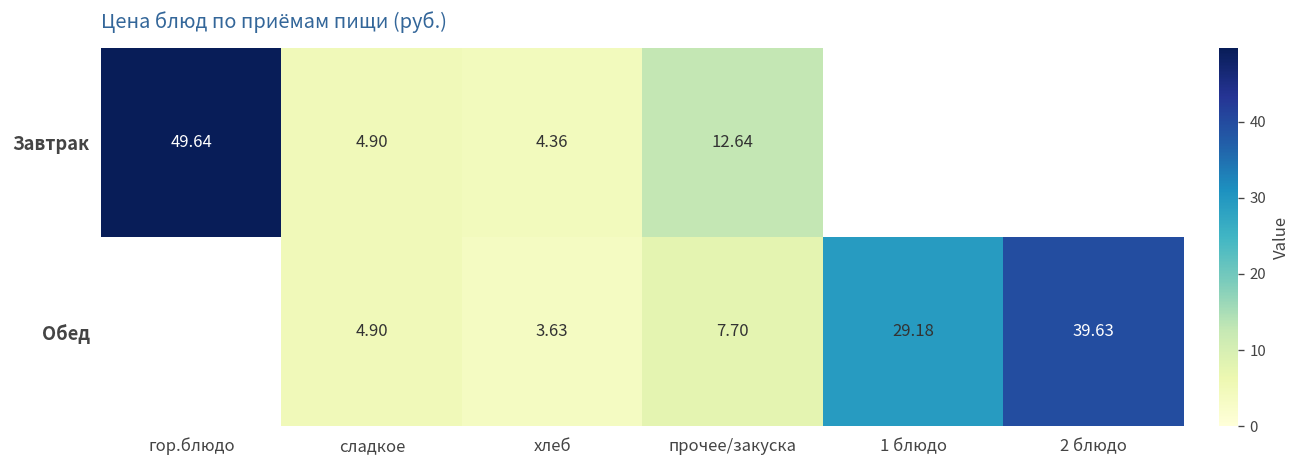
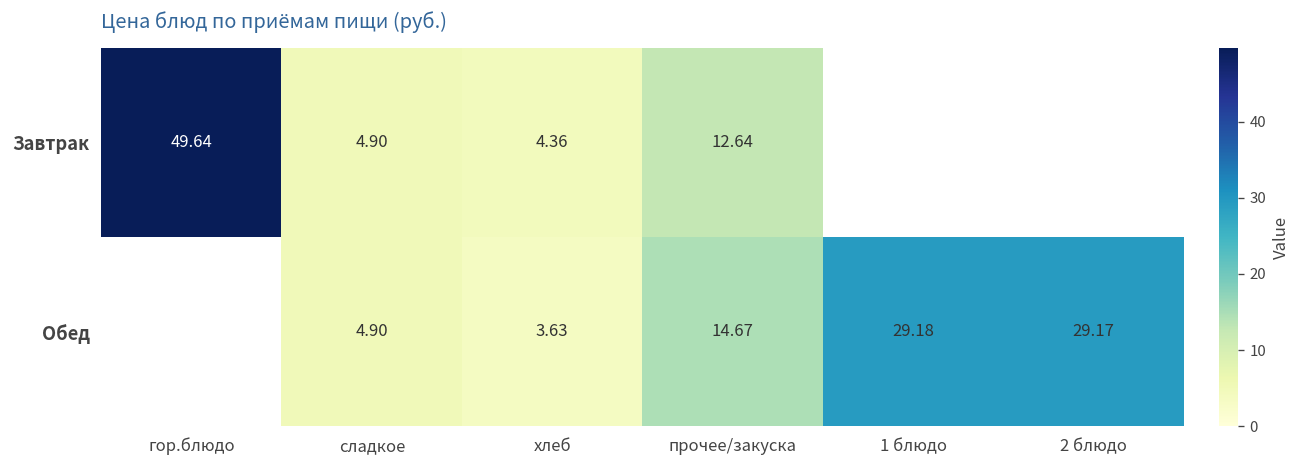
  {
    "Завтрак": {
      "гор.блюдо": 49.64,
      "сладкое": 4.90,
      "хлеб": 4.36,
      "прочее/закуска": 12.64
    },
    "Обед": {
      "сладкое": 4.90,
      "хлеб": 3.63,
-     "прочее/закуска": 7.70,
+     "прочее/закуска": 14.67,
      "1 блюдо": 29.18,
-     "2 блюдо": 39.63
+     "2 блюдо": 29.17
    }
  }
